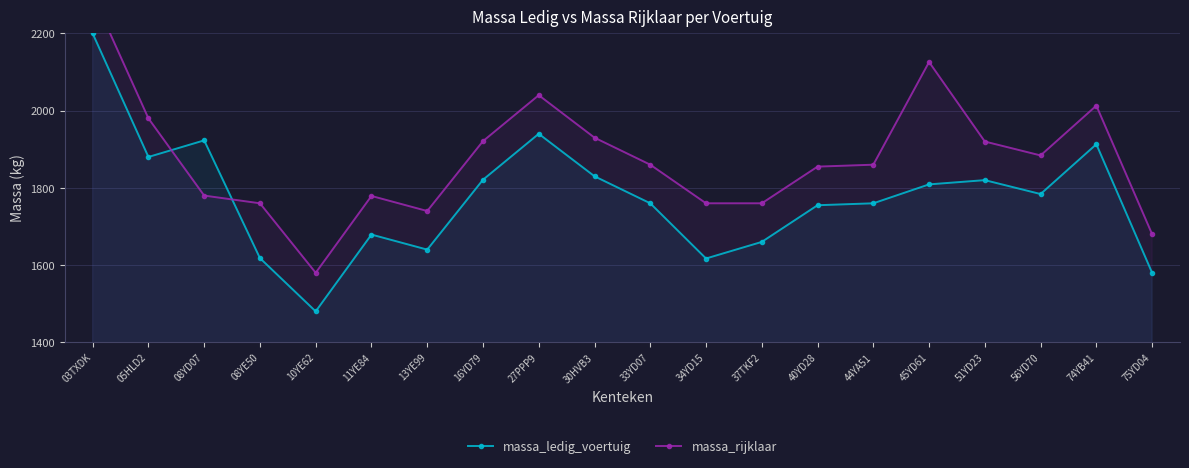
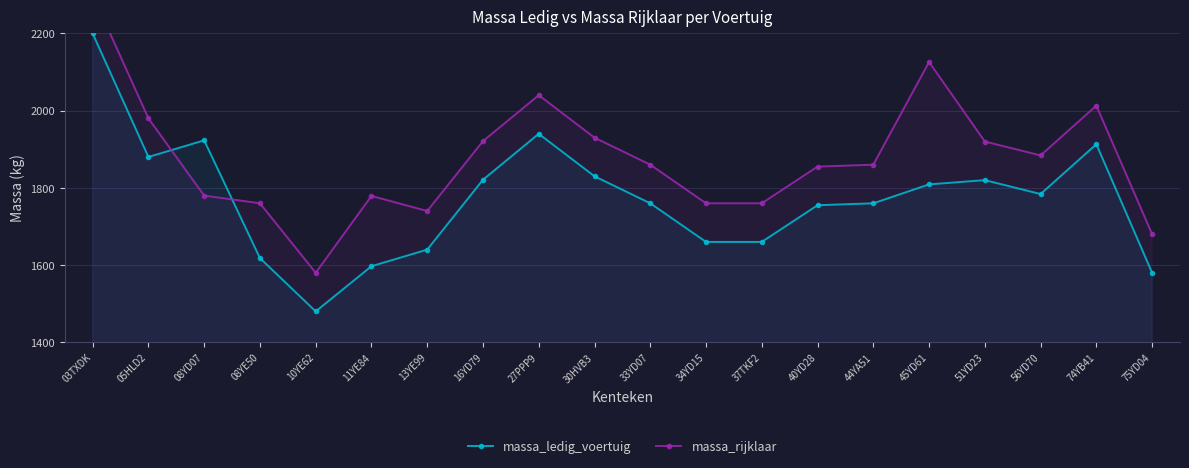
  {
    "massa_ledig_voertuig": {
      "03TXDK": 2200,
      "05HLD2": 1880,
      "08YD07": 1920,
      "08YE50": 1620,
      "10YE62": 1480,
-     "11YE84": 1680,
+     "11YE84": 1600,
      "13YE99": 1640,
      "16YD79": 1820,
      "27PPP9": 1940,
      "30HVB3": 1830,
      "33YD07": 1760,
-     "34YD15": 1620,
+     "34YD15": 1660,
      "37TKF2": 1660,
      "40YD28": 1760,
      "44YA51": 1760,
      "45YD61": 1810,
      "51YD23": 1820,
      "56YD70": 1780,
      "74YB41": 1910,
      "75YD04": 1580
    },
    "massa_rijklaar": {
      "05HLD2": 1980,
      "08YD07": 1780,
      "08YE50": 1760,
      "10YE62": 1580,
      "11YE84": 1780,
      "13YE99": 1740,
      "16YD79": 1920,
      "27PPP9": 2040,
      "30HVB3": 1930,
      "33YD07": 1860,
      "34YD15": 1760,
      "37TKF2": 1760,
      "40YD28": 1860,
      "44YA51": 1860,
      "45YD61": 2130,
      "51YD23": 1920,
      "56YD70": 1880,
      "74YB41": 2010,
      "75YD04": 1680
    }
  }
